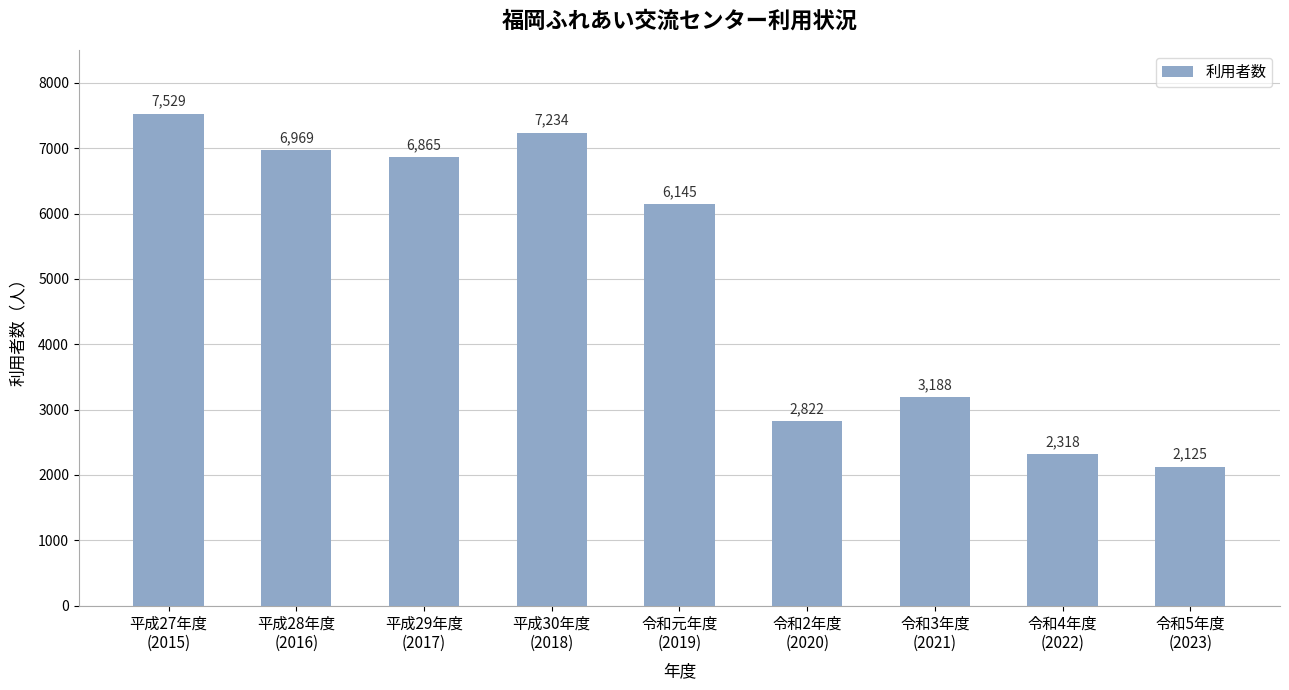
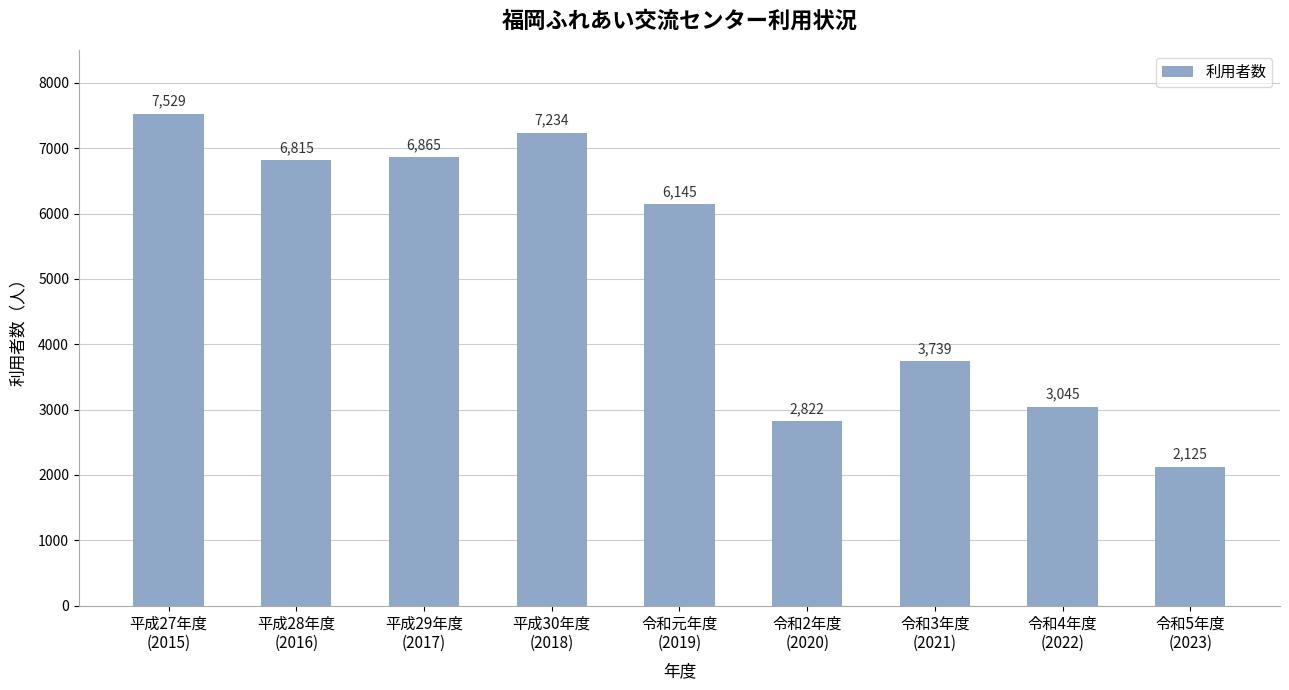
  {
    "平成27年度 (2015)": "7,529",
-   "平成28年度 (2016)": "6,969",
+   "平成28年度 (2016)": "6,815",
    "平成29年度 (2017)": "6,865",
    "平成30年度 (2018)": "7,234",
    "令和元年度 (2019)": "6,145",
    "令和2年度 (2020)": "2,822",
-   "令和3年度 (2021)": "3,188",
-   "令和4年度 (2022)": "2,318",
+   "令和3年度 (2021)": "3,739",
+   "令和4年度 (2022)": "3,045",
    "令和5年度 (2023)": "2,125"
  }
